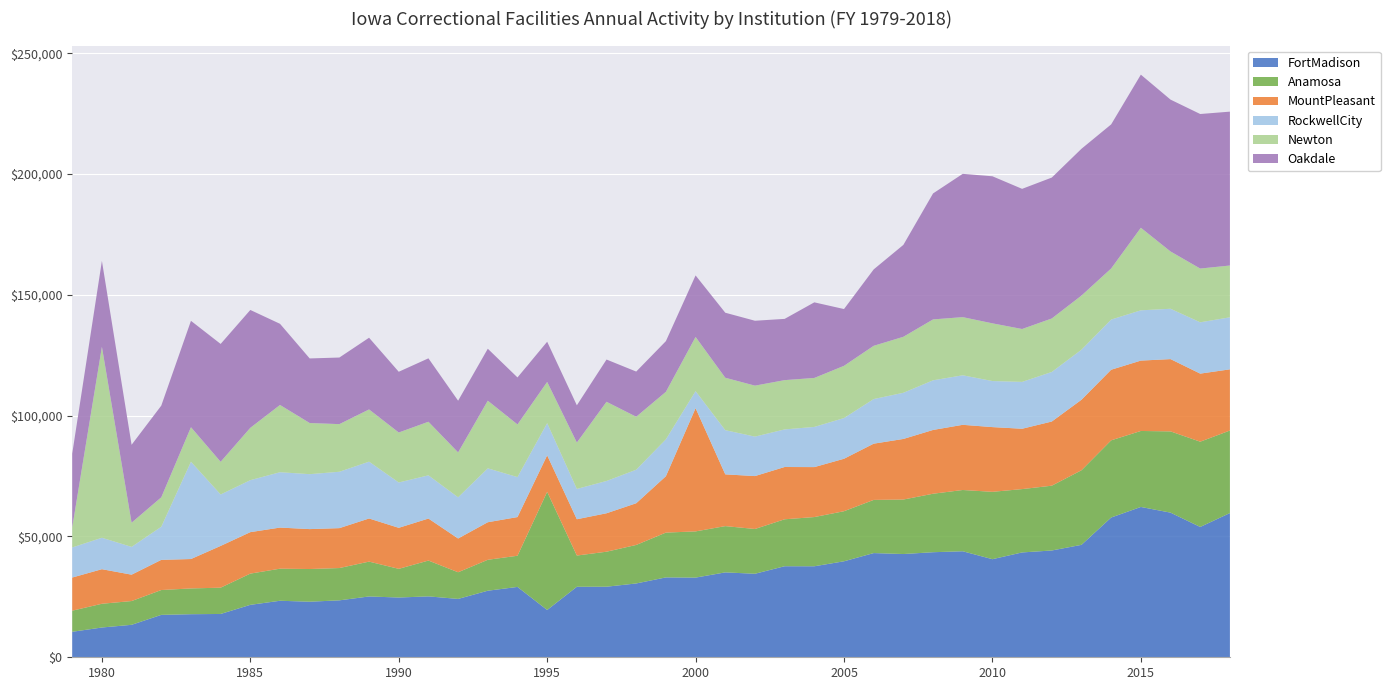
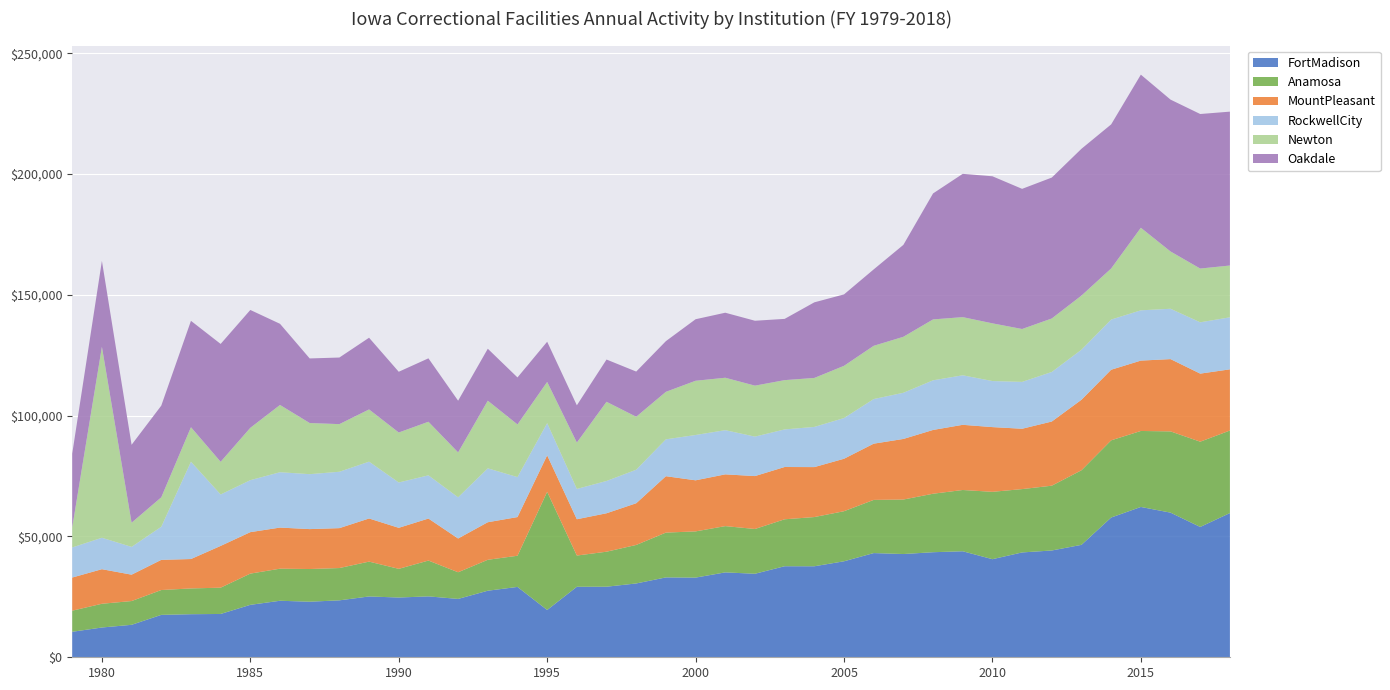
  {
    "FortMadison": {
      "1980": "$12,000",
      "1985": "$22,000",
      "1990": "$25,000",
      "1995": "$20,000",
      "2000": "$33,000",
      "2005": "$40,000",
      "2010": "$41,000",
      "2015": "$62,000"
    },
    "Anamosa": {
      "1980": "$10,000",
      "1985": "$13,000",
      "1990": "$12,000",
      "1995": "$49,000",
      "2000": "$19,000",
      "2005": "$21,000",
      "2010": "$28,000",
      "2015": "$31,000"
    },
    "MountPleasant": {
      "1980": "$14,000",
      "1985": "$17,000",
      "1990": "$17,000",
      "1995": "$15,000",
-     "2000": "$51,000",
+     "2000": "$21,000",
      "2005": "$22,000",
      "2010": "$27,000",
      "2015": "$29,000"
    },
    "RockwellCity": {
      "1980": "$13,000",
      "1985": "$22,000",
      "1990": "$19,000",
      "1995": "$13,000",
-     "2000": "$7,000",
+     "2000": "$19,000",
      "2005": "$17,000",
      "2010": "$19,000",
      "2015": "$21,000"
    },
    "Newton": {
      "1980": "$79,000",
      "1985": "$22,000",
      "1990": "$21,000",
      "1995": "$17,000",
      "2000": "$22,000",
      "2005": "$22,000",
      "2010": "$24,000",
      "2015": "$34,000"
    },
    "Oakdale": {
      "1980": "$36,000",
      "1985": "$49,000",
      "1990": "$25,000",
      "1995": "$17,000",
      "2000": "$25,000",
-     "2005": "$23,000",
+     "2005": "$30,000",
      "2010": "$61,000",
      "2015": "$63,000"
    }
  }
